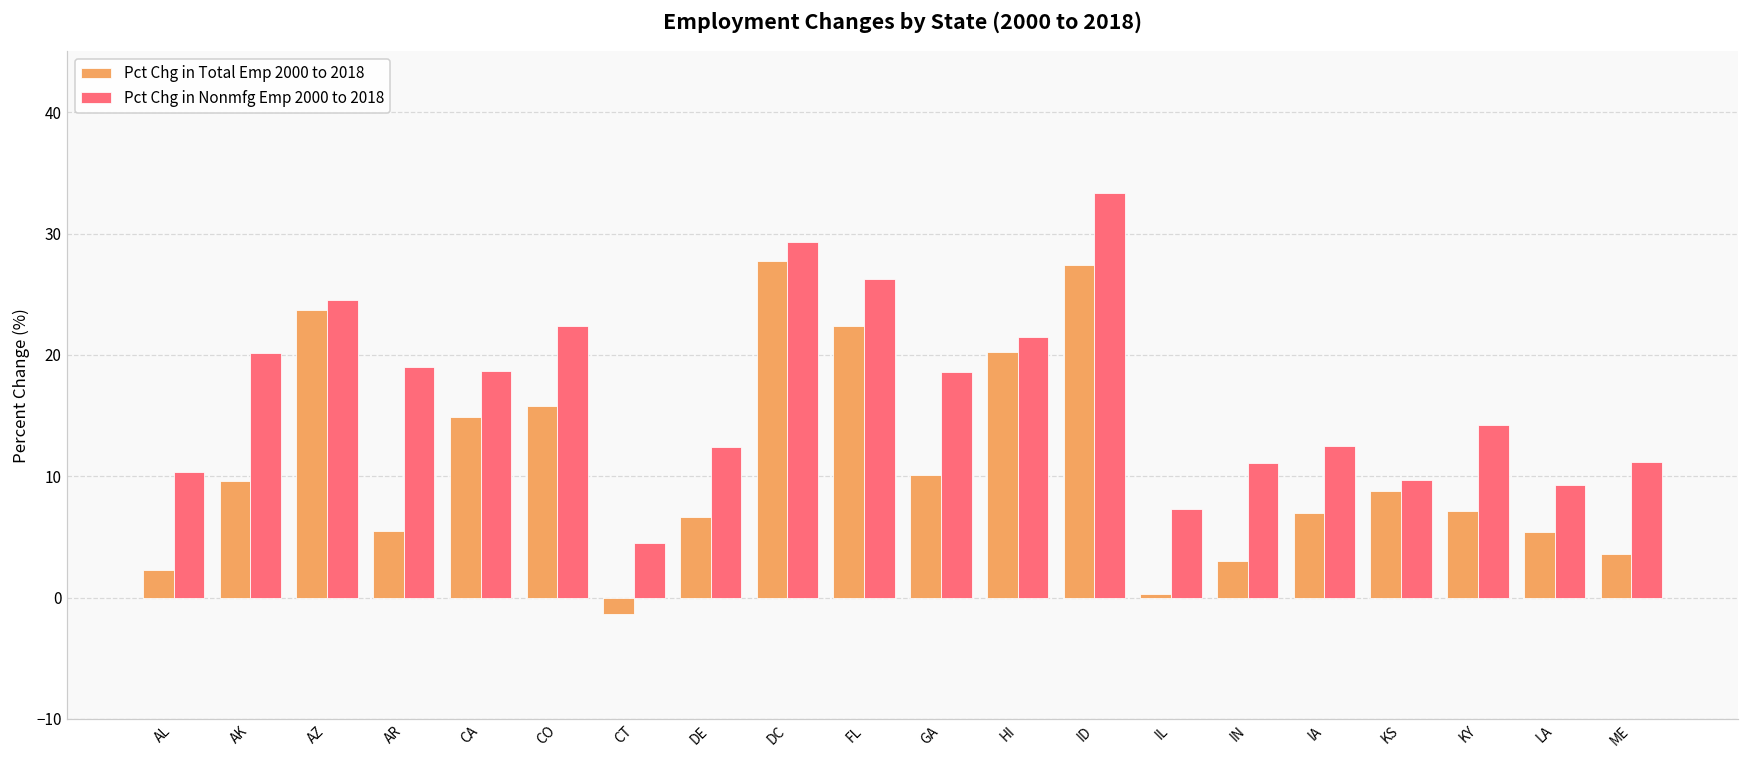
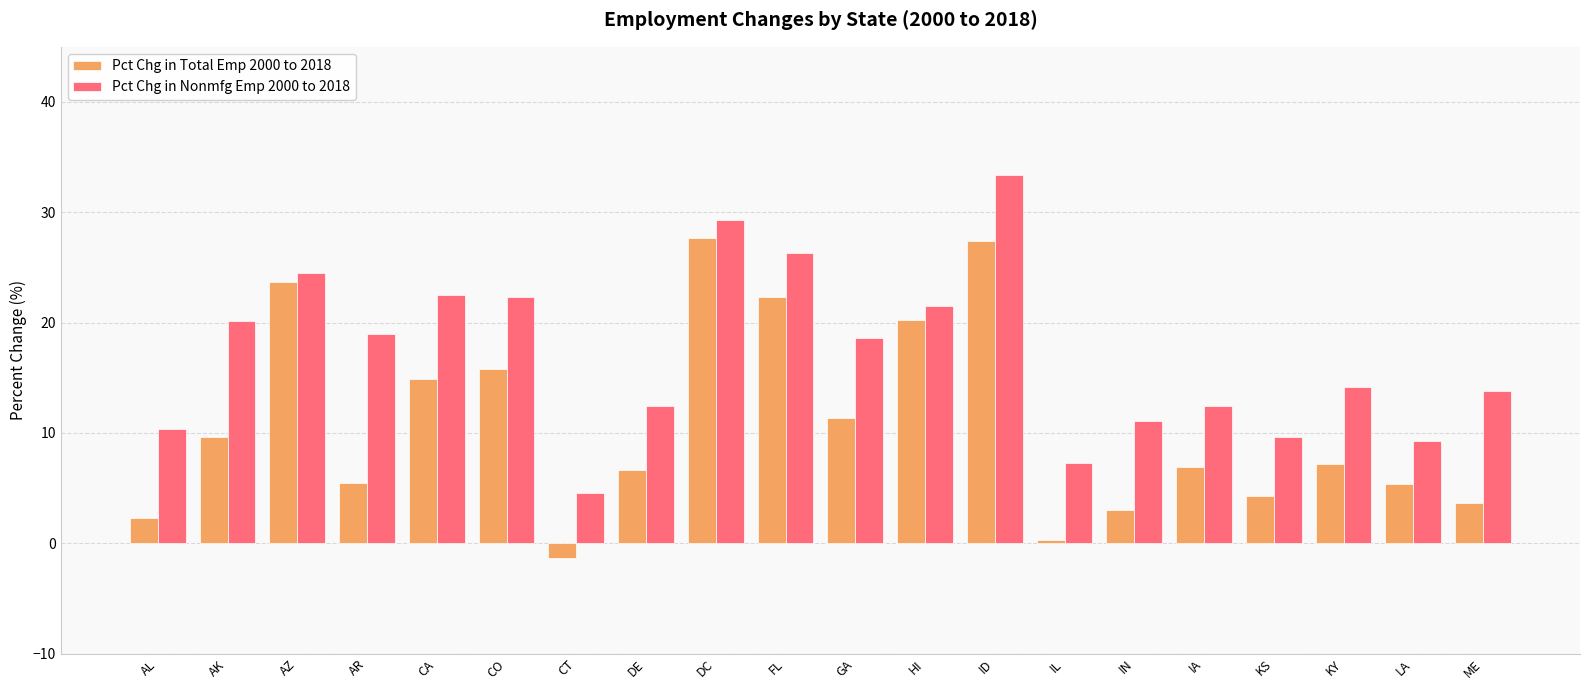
  {
    "Pct Chg in Total Emp 2000 to 2018": {
      "AL": 2.3,
      "AK": 9.6,
      "AZ": 23.7,
      "AR": 5.5,
      "CA": 14.9,
      "CO": 15.8,
      "CT": -1.4,
      "DE": 6.7,
      "DC": 27.7,
      "FL": 22.3,
-     "GA": 10.1,
+     "GA": 11.4,
      "HI": 20.2,
      "ID": 27.4,
      "IL": 0.3,
      "IN": 3.0,
      "IA": 7.0,
-     "KS": 8.8,
+     "KS": 4.3,
      "KY": 7.1,
      "LA": 5.4,
      "ME": 3.6
    },
    "Pct Chg in Nonmfg Emp 2000 to 2018": {
      "AL": 10.3,
      "AK": 20.1,
      "AZ": 24.5,
      "AR": 19.0,
-     "CA": 18.7,
+     "CA": 22.5,
      "CO": 22.4,
      "CT": 4.5,
      "DE": 12.4,
      "DC": 29.3,
      "FL": 26.3,
      "GA": 18.6,
      "HI": 21.5,
      "ID": 33.4,
      "IL": 7.3,
      "IN": 11.1,
      "IA": 12.5,
      "KS": 9.7,
      "KY": 14.2,
      "LA": 9.3,
-     "ME": 11.1
+     "ME": 13.8
    }
  }
